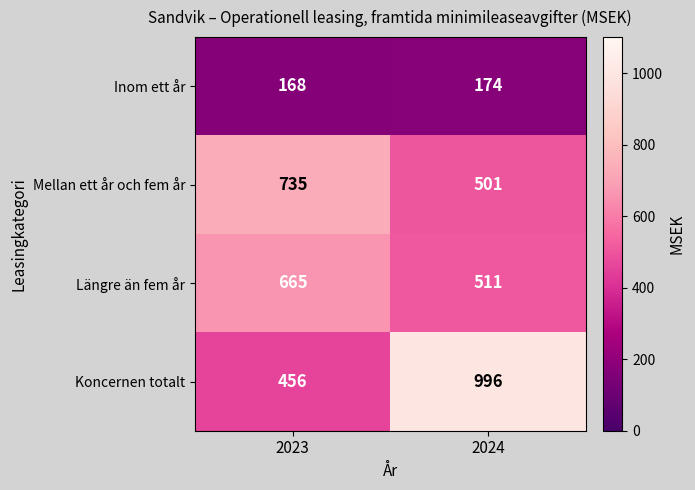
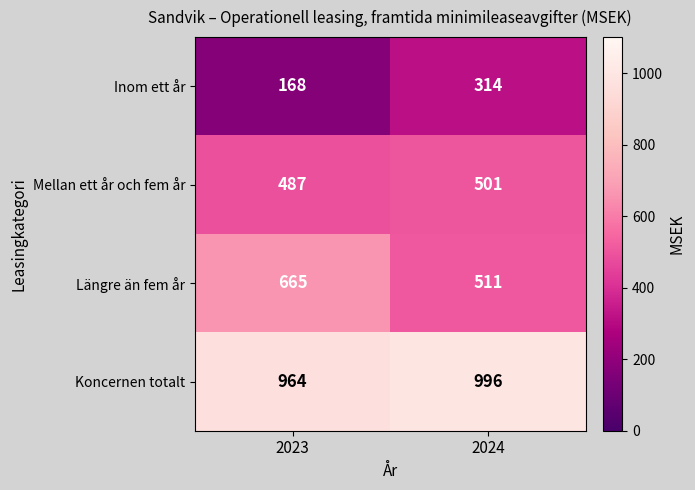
  {
    "Inom ett år": {
      "2023": 168,
-     "2024": 174
+     "2024": 314
    },
    "Mellan ett år och fem år": {
-     "2023": 735,
+     "2023": 487,
      "2024": 501
    },
    "Längre än fem år": {
      "2023": 665,
      "2024": 511
    },
    "Koncernen totalt": {
-     "2023": 456,
+     "2023": 964,
      "2024": 996
    }
  }
